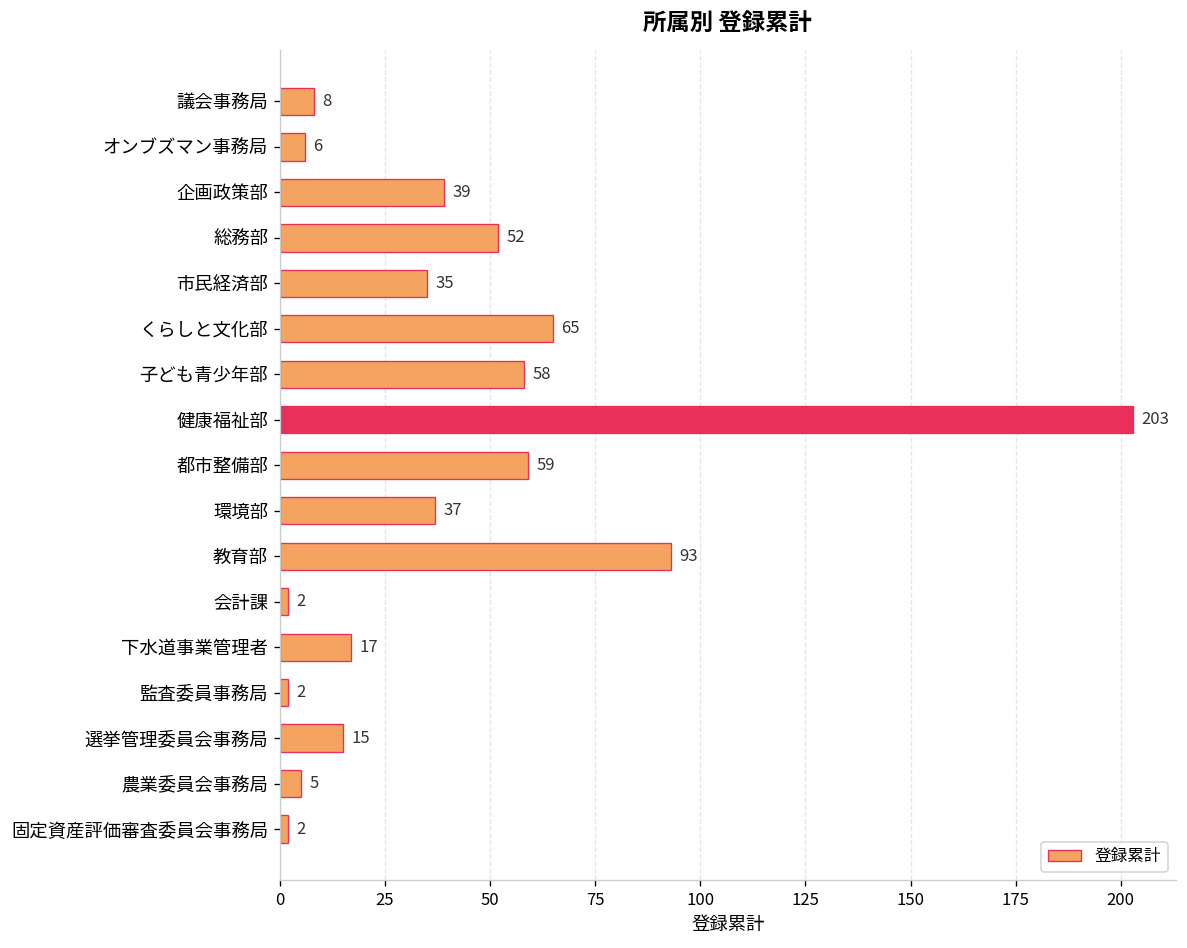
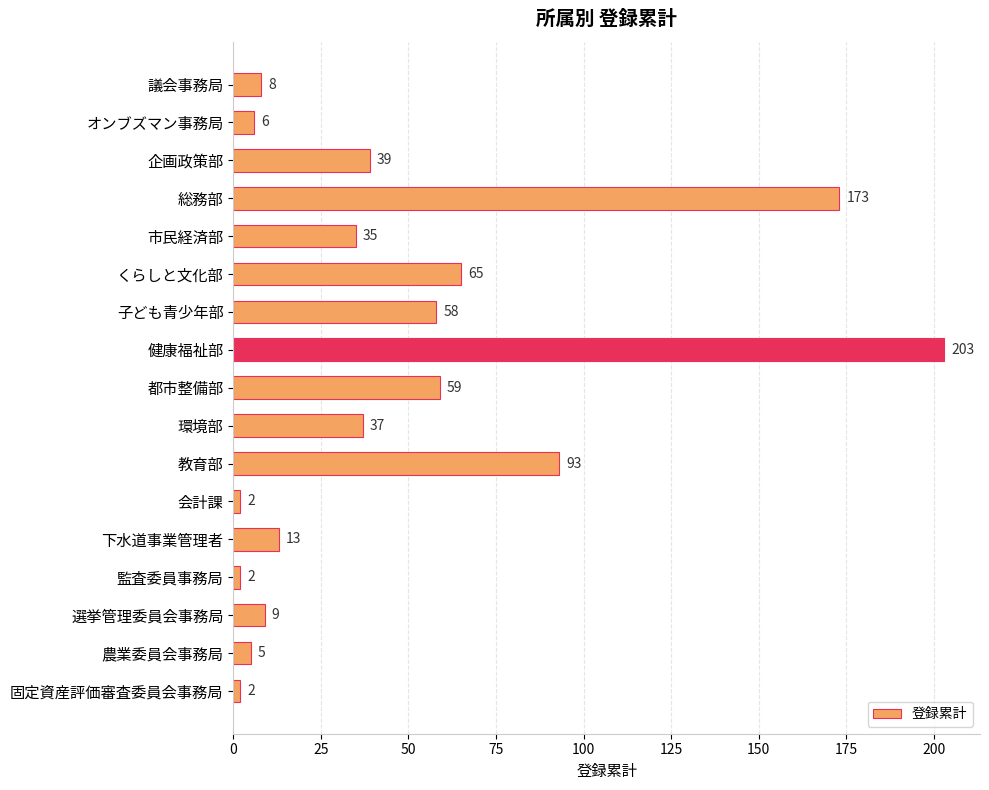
  {
    "議会事務局": 8,
    "オンブズマン事務局": 6,
    "企画政策部": 39,
-   "総務部": 52,
+   "総務部": 173,
    "市民経済部": 35,
    "くらしと文化部": 65,
    "子ども青少年部": 58,
    "健康福祉部": 203,
    "都市整備部": 59,
    "環境部": 37,
    "教育部": 93,
    "会計課": 2,
-   "下水道事業管理者": 17,
+   "下水道事業管理者": 13,
    "監査委員事務局": 2,
-   "選挙管理委員会事務局": 15,
+   "選挙管理委員会事務局": 9,
    "農業委員会事務局": 5,
    "固定資産評価審査委員会事務局": 2
  }
